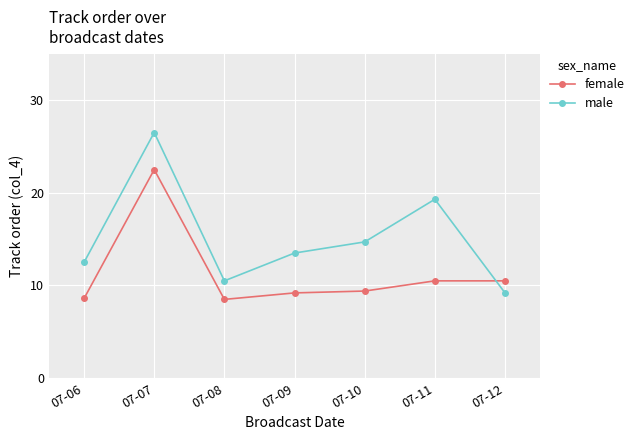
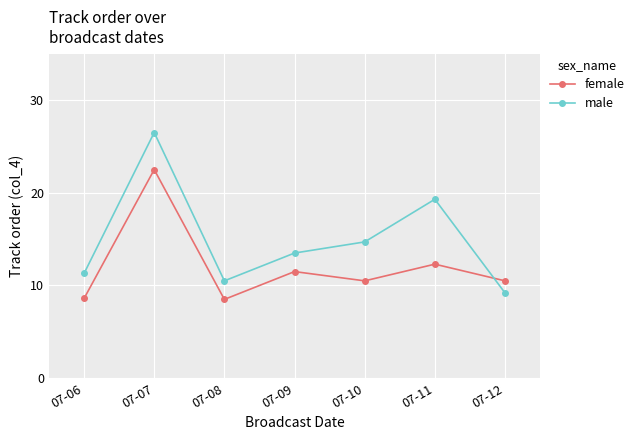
  {
    "female": {
      "07-06": 9,
      "07-07": 23,
      "07-08": 9,
-     "07-09": 9,
-     "07-10": 9,
-     "07-11": 11,
+     "07-09": 12,
+     "07-10": 11,
+     "07-11": 12,
      "07-12": 11
    },
    "male": {
-     "07-06": 13,
+     "07-06": 11,
      "07-07": 27,
      "07-08": 11,
      "07-09": 14,
      "07-10": 15,
      "07-11": 19,
      "07-12": 9
    }
  }
